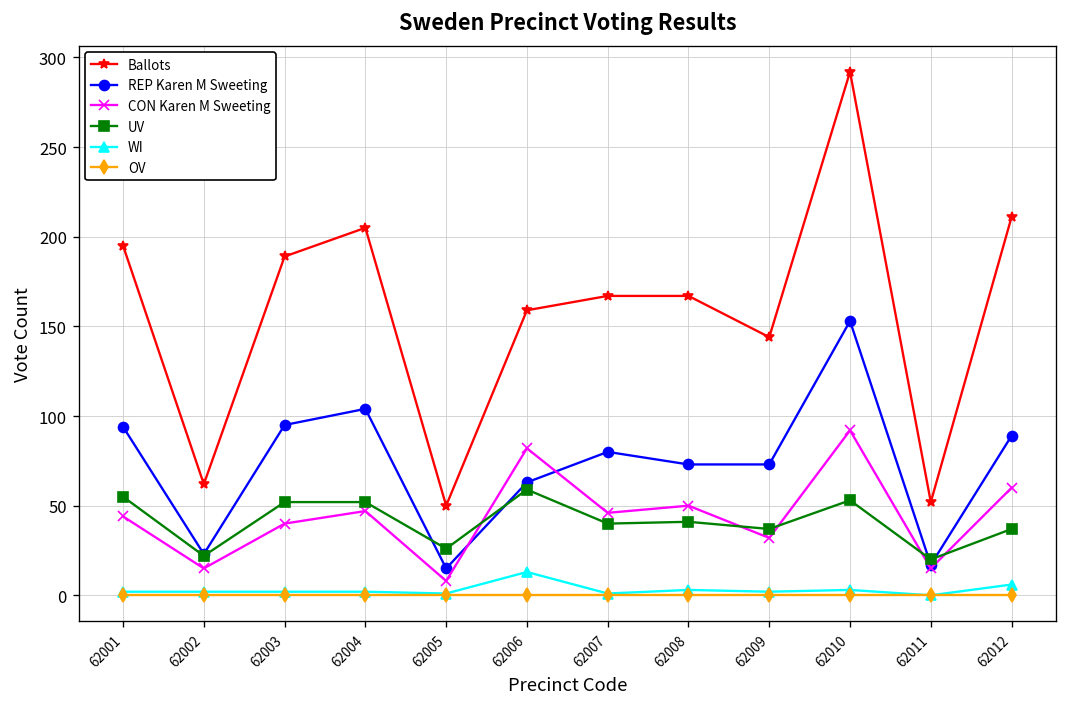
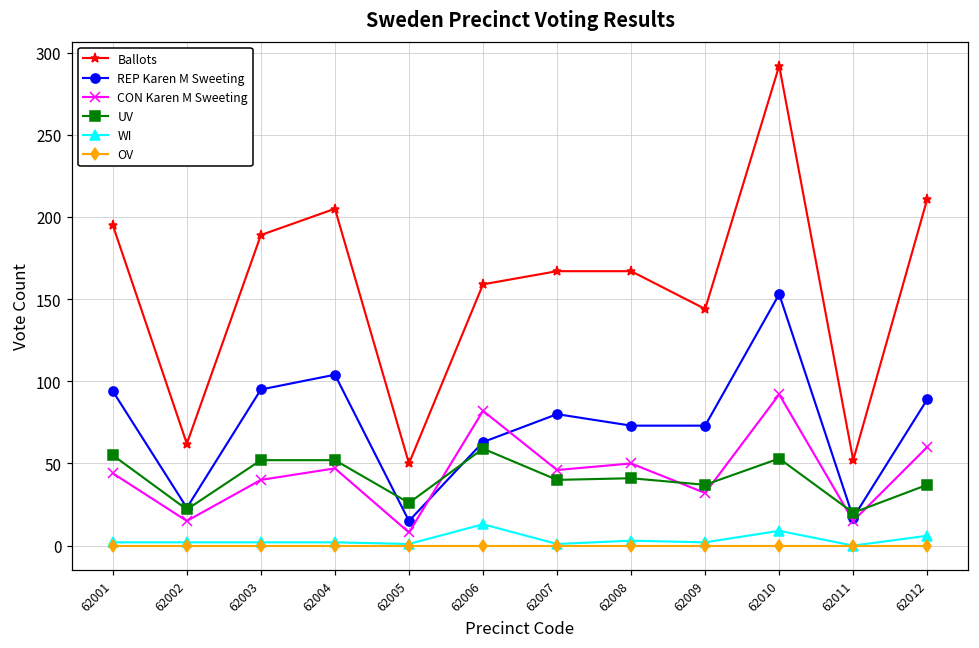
  {
    "Ballots": {
      "62001": 195,
      "62002": 62,
      "62003": 189,
      "62004": 205,
      "62005": 50,
      "62006": 159,
      "62007": 167,
      "62008": 167,
      "62009": 144,
      "62010": 292,
      "62011": 52,
      "62012": 211
    },
    "REP Karen M Sweeting": {
      "62001": 94,
      "62003": 95,
      "62004": 104,
      "62005": 15,
      "62006": 63,
      "62007": 80,
      "62008": 73,
      "62009": 73,
      "62010": 153,
      "62011": 17,
      "62012": 89
    },
    "CON Karen M Sweeting": {
      "62001": 44,
      "62002": 15,
      "62003": 40,
      "62004": 47,
      "62005": 8,
      "62006": 82,
      "62007": 46,
      "62008": 50,
      "62009": 32,
      "62010": 92,
      "62011": 15,
      "62012": 60
    },
    "UV": {
      "62001": 55,
      "62003": 52,
      "62004": 52,
      "62005": 26,
      "62006": 59,
      "62007": 40,
      "62008": 41,
      "62009": 37,
      "62010": 53,
      "62011": 20,
      "62012": 37
    },
    "WI": {
      "62001": 2,
      "62002": 2,
      "62003": 2,
      "62004": 2,
      "62006": 13,
      "62008": 3,
      "62009": 2,
-     "62010": 3,
+     "62010": 9,
      "62012": 6
    },
    "OV": {
      "62001": 0,
      "62002": 0,
      "62003": 0,
      "62004": 0,
      "62006": 0,
      "62008": 0,
      "62009": 0,
      "62010": 0,
      "62012": 0
    }
  }
